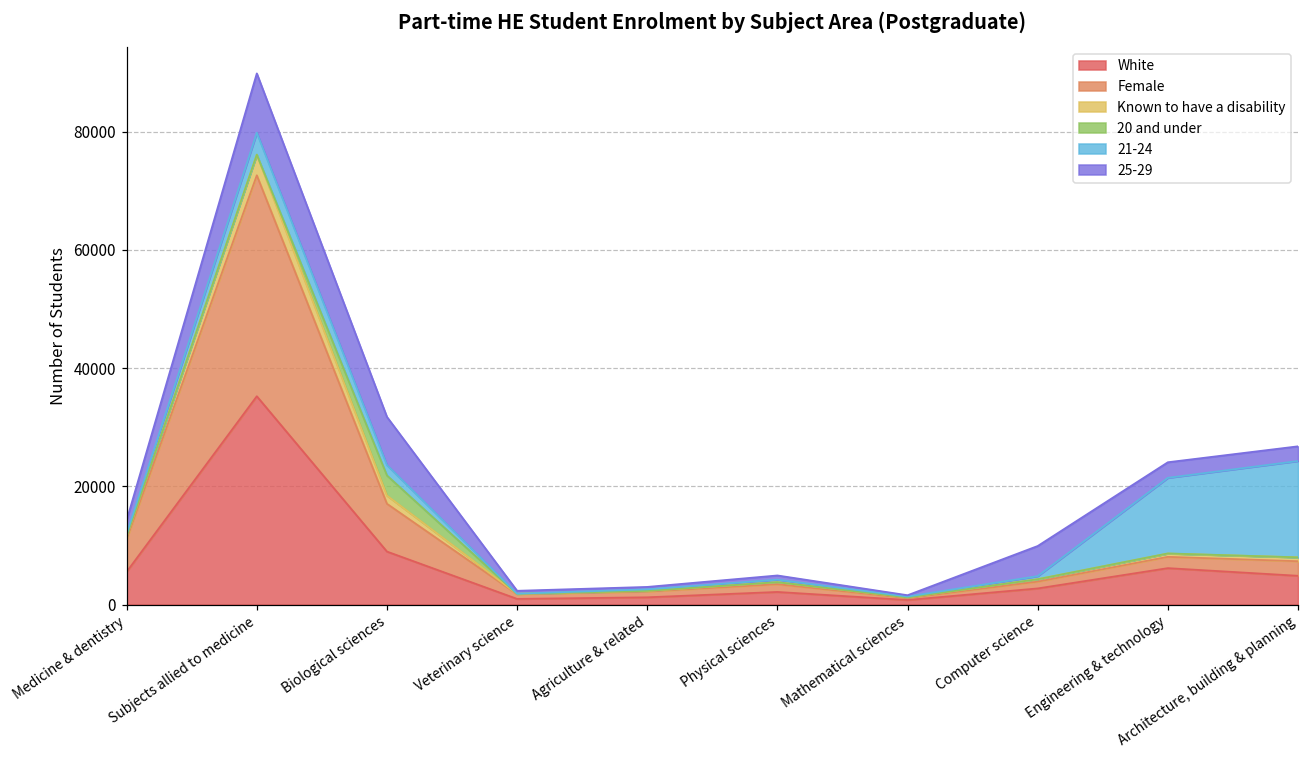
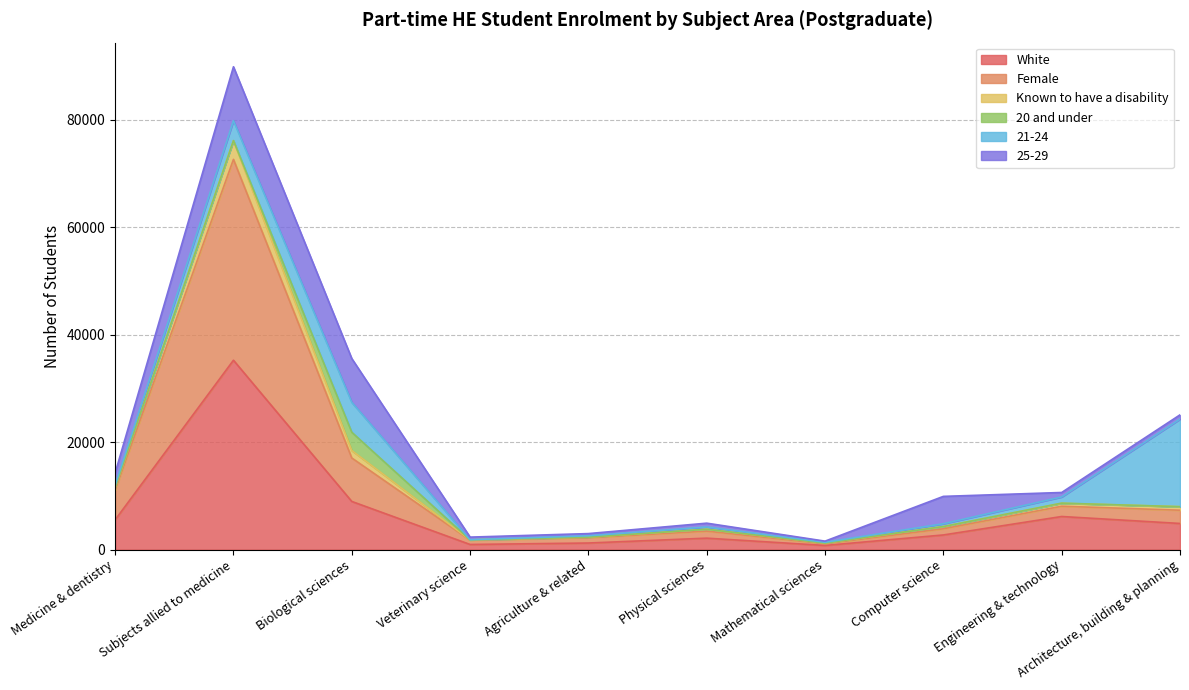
  {
    "20 and under": {
      "Biological sciences": 3000
    },
    "21-24": {
      "Subjects allied to medicine": 4000,
-     "Biological sciences": 2000,
+     "Biological sciences": 6000,
      "Computer science": 1000,
-     "Engineering & technology": 13000,
+     "Engineering & technology": 1000,
      "Architecture, building & planning": 16000
    },
    "25-29": {
      "Medicine & dentistry": 2000,
      "Subjects allied to medicine": 10000,
      "Biological sciences": 8000,
      "Veterinary science": 0,
      "Physical sciences": 1000,
      "Computer science": 5000,
-     "Engineering & technology": 3000,
-     "Architecture, building & planning": 2000
+     "Engineering & technology": 1000,
+     "Architecture, building & planning": 1000
    }
  }
